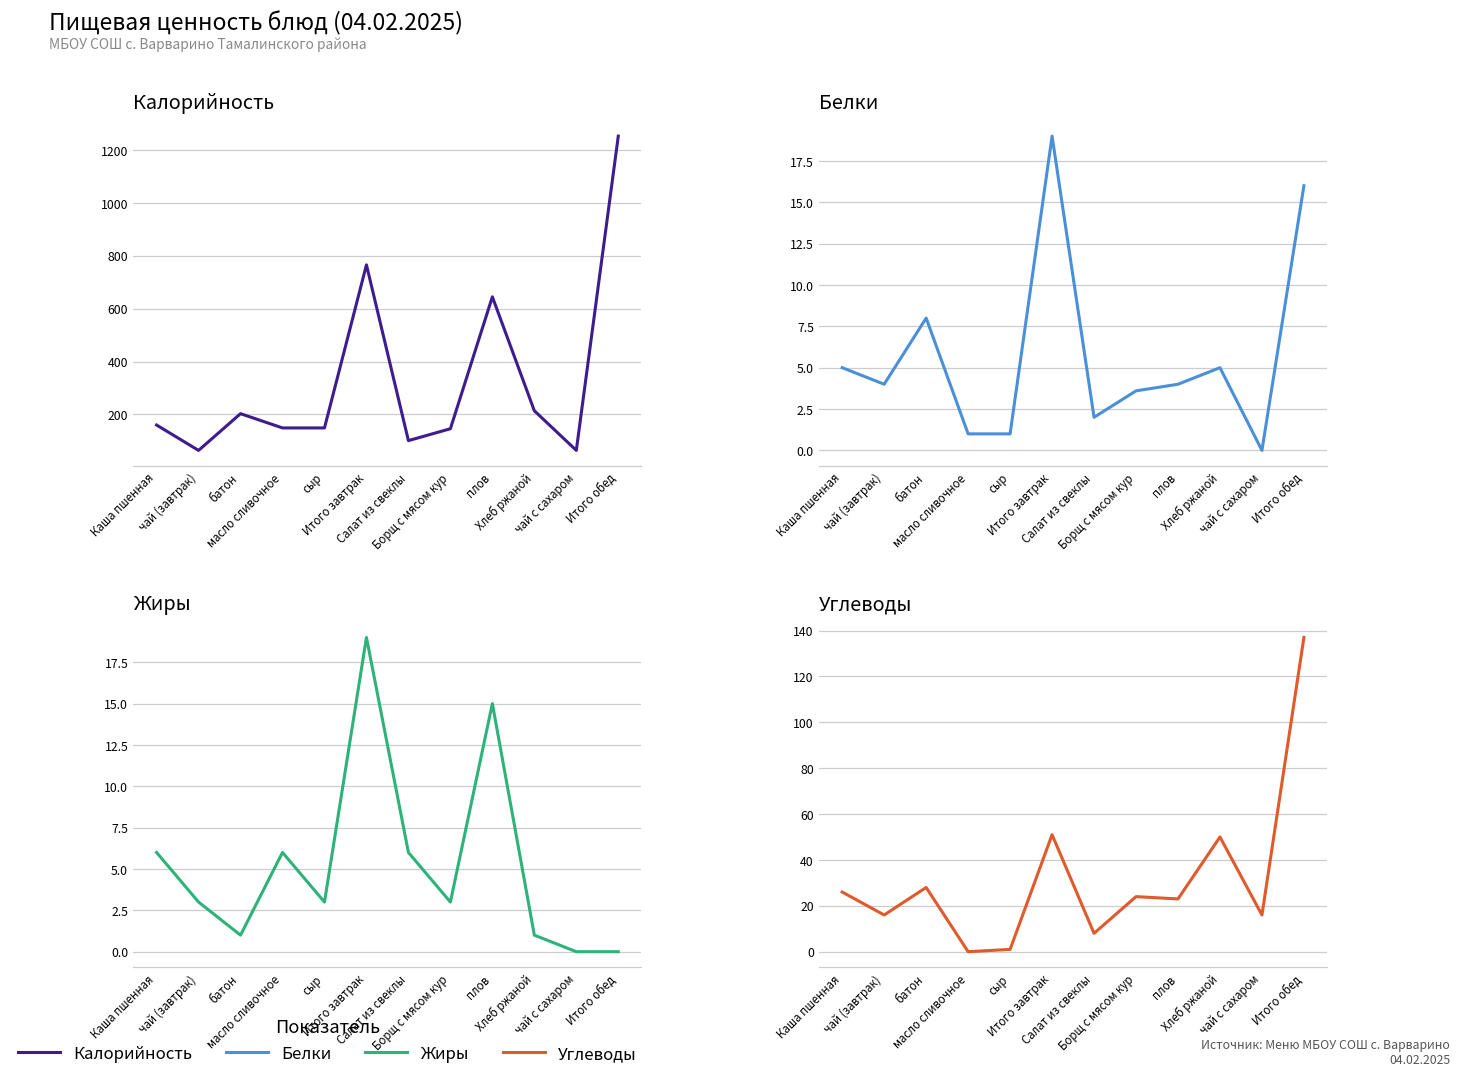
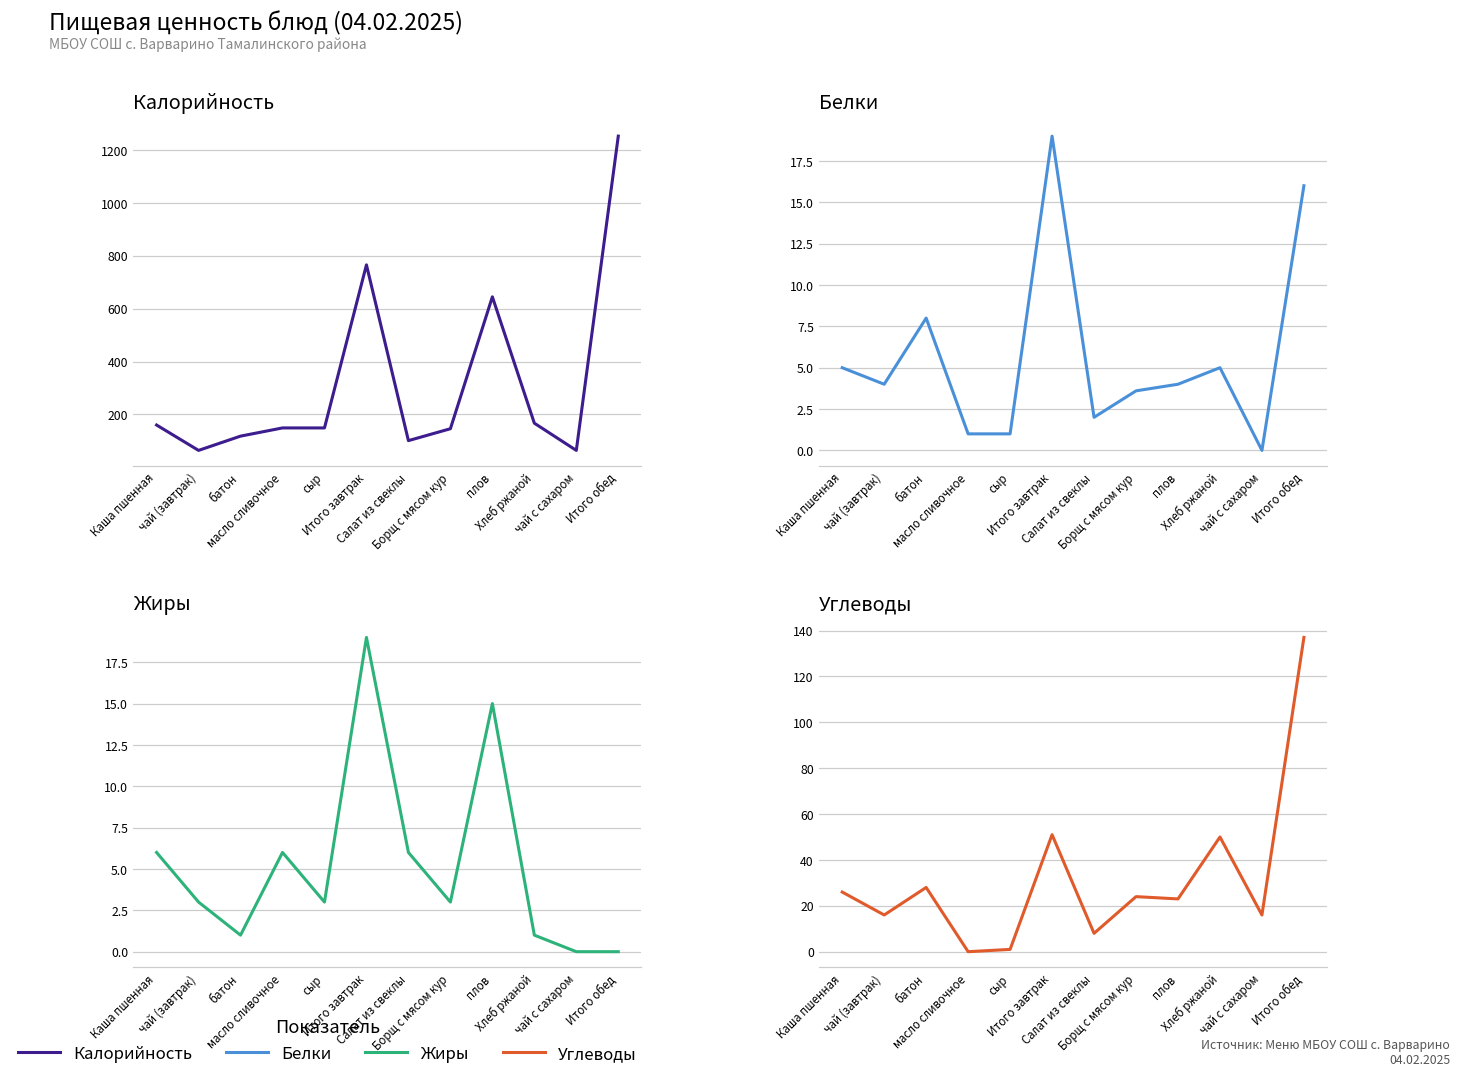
  {
    "Калорийность": {
      "Каша пшенная": 160,
      "чай (завтрак)": 60,
-     "батон": 200,
+     "батон": 120,
      "масло сливочное": 150,
      "сыр": 150,
      "Итого завтрак": 770,
      "Салат из свеклы": 100,
      "Борщ с мясом кур": 150,
      "плов": 650,
-     "Хлеб ржаной": 210,
+     "Хлеб ржаной": 170,
      "чай с сахаром": 60,
      "Итого обед": 1250
    },
    "Белки": {
      "Каша пшенная": 5.0,
      "чай (завтрак)": 4.0,
      "батон": 8.0,
      "масло сливочное": 1.0,
      "сыр": 1.0,
      "Итого завтрак": 19.0,
      "Салат из свеклы": 2.0,
      "Борщ с мясом кур": 3.6,
      "плов": 4.0,
      "Хлеб ржаной": 5.0,
      "чай с сахаром": 0.0,
      "Итого обед": 16.0
    },
    "Жиры": {
      "Каша пшенная": 6.0,
      "чай (завтрак)": 3.0,
      "батон": 1.0,
      "масло сливочное": 6.0,
      "сыр": 3.0,
      "Итого завтрак": 19.0,
      "Салат из свеклы": 6.0,
      "Борщ с мясом кур": 3.0,
      "плов": 15.0,
      "Хлеб ржаной": 1.0,
      "чай с сахаром": 0.0,
      "Итого обед": 0.0
    },
    "Углеводы": {
      "Каша пшенная": 26,
      "чай (завтрак)": 16,
      "батон": 28,
      "масло сливочное": 0,
      "сыр": 1,
      "Итого завтрак": 51,
      "Салат из свеклы": 8,
      "Борщ с мясом кур": 24,
      "плов": 23,
      "Хлеб ржаной": 50,
      "чай с сахаром": 16,
      "Итого обед": 137
    }
  }
